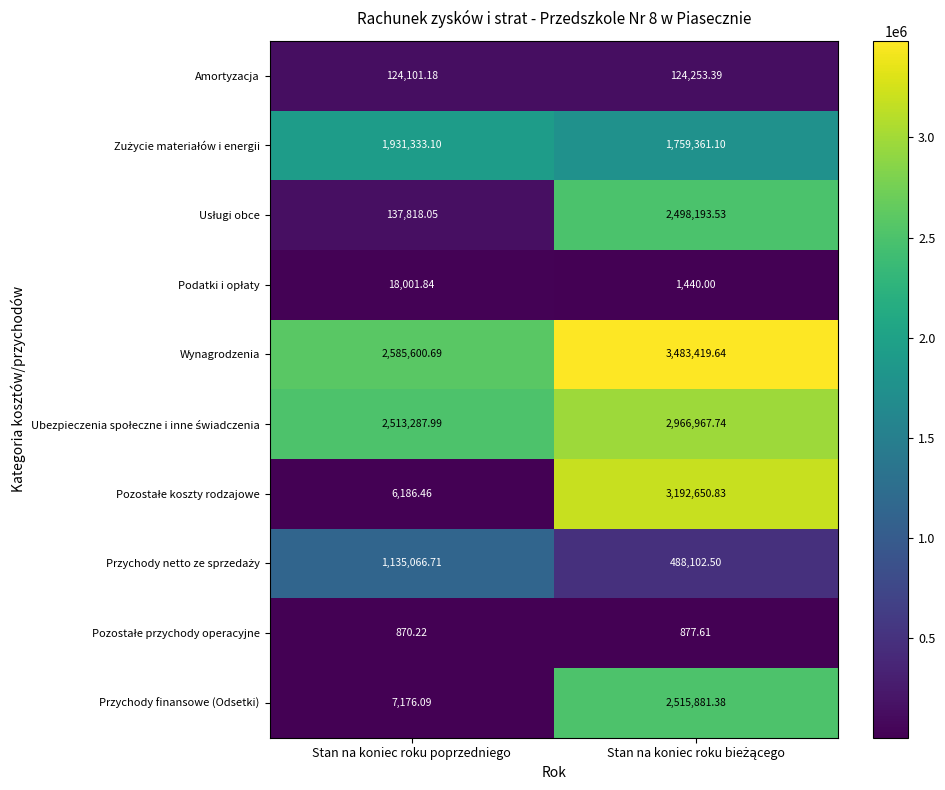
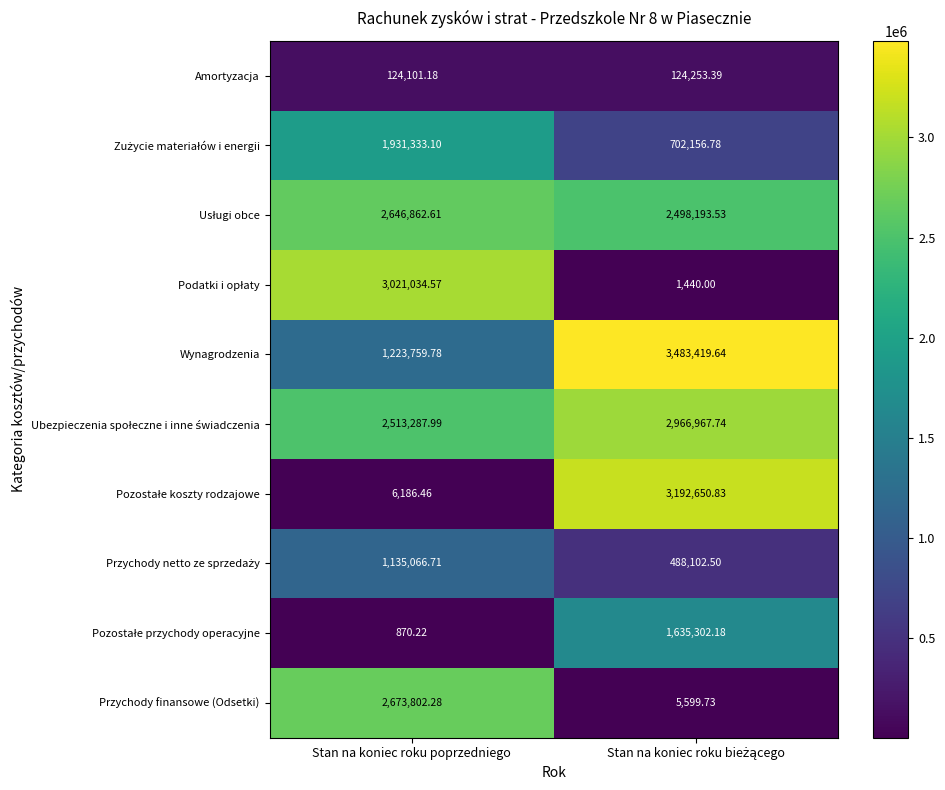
  {
    "Amortyzacja": {
      "Stan na koniec roku poprzedniego": "124,101.18",
      "Stan na koniec roku bieżącego": "124,253.39"
    },
    "Zużycie materiałów i energii": {
      "Stan na koniec roku poprzedniego": "1,931,333.10",
-     "Stan na koniec roku bieżącego": "1,759,361.10"
+     "Stan na koniec roku bieżącego": "702,156.78"
    },
    "Usługi obce": {
-     "Stan na koniec roku poprzedniego": "137,818.05",
+     "Stan na koniec roku poprzedniego": "2,646,862.61",
      "Stan na koniec roku bieżącego": "2,498,193.53"
    },
    "Podatki i opłaty": {
-     "Stan na koniec roku poprzedniego": "18,001.84",
+     "Stan na koniec roku poprzedniego": "3,021,034.57",
      "Stan na koniec roku bieżącego": "1,440.00"
    },
    "Wynagrodzenia": {
-     "Stan na koniec roku poprzedniego": "2,585,600.69",
+     "Stan na koniec roku poprzedniego": "1,223,759.78",
      "Stan na koniec roku bieżącego": "3,483,419.64"
    },
    "Ubezpieczenia społeczne i inne świadczenia": {
      "Stan na koniec roku poprzedniego": "2,513,287.99",
      "Stan na koniec roku bieżącego": "2,966,967.74"
    },
    "Pozostałe koszty rodzajowe": {
      "Stan na koniec roku poprzedniego": "6,186.46",
      "Stan na koniec roku bieżącego": "3,192,650.83"
    },
    "Przychody netto ze sprzedaży": {
      "Stan na koniec roku poprzedniego": "1,135,066.71",
      "Stan na koniec roku bieżącego": "488,102.50"
    },
    "Pozostałe przychody operacyjne": {
      "Stan na koniec roku poprzedniego": "870.22",
-     "Stan na koniec roku bieżącego": "877.61"
+     "Stan na koniec roku bieżącego": "1,635,302.18"
    },
    "Przychody finansowe (Odsetki)": {
-     "Stan na koniec roku poprzedniego": "7,176.09",
-     "Stan na koniec roku bieżącego": "2,515,881.38"
+     "Stan na koniec roku poprzedniego": "2,673,802.28",
+     "Stan na koniec roku bieżącego": "5,599.73"
    }
  }
